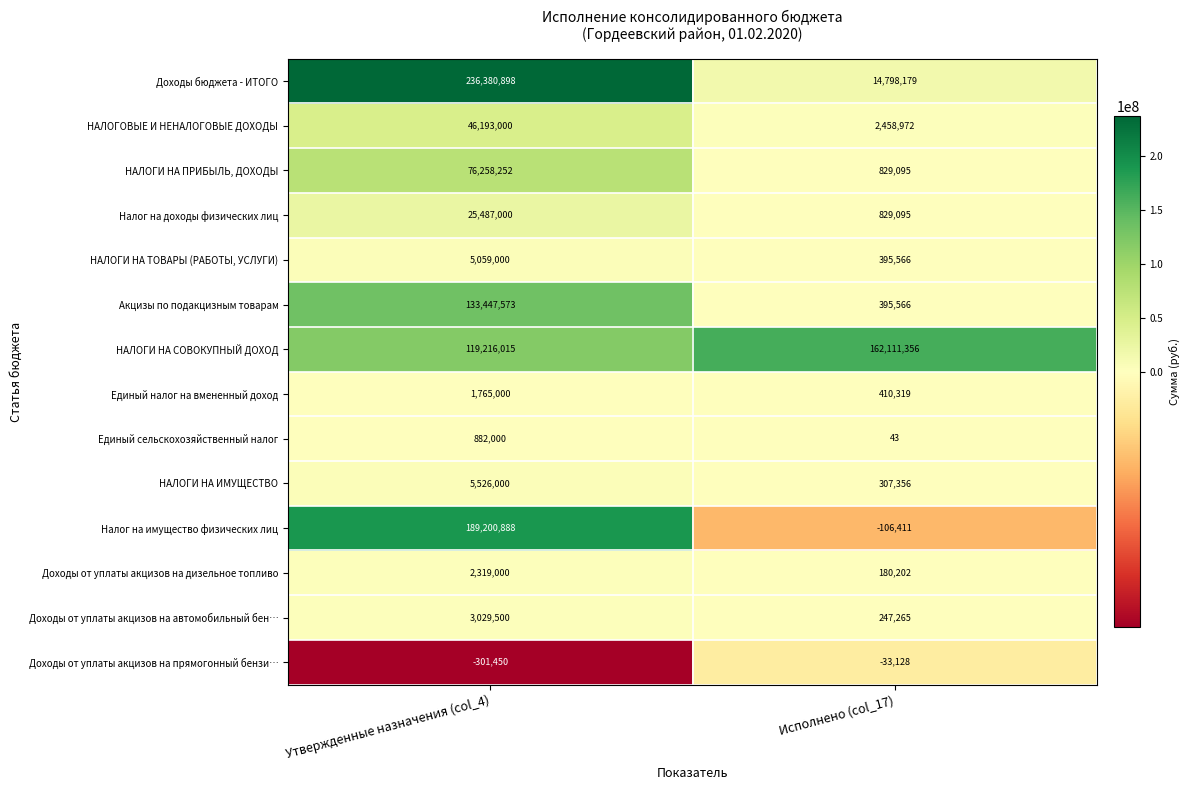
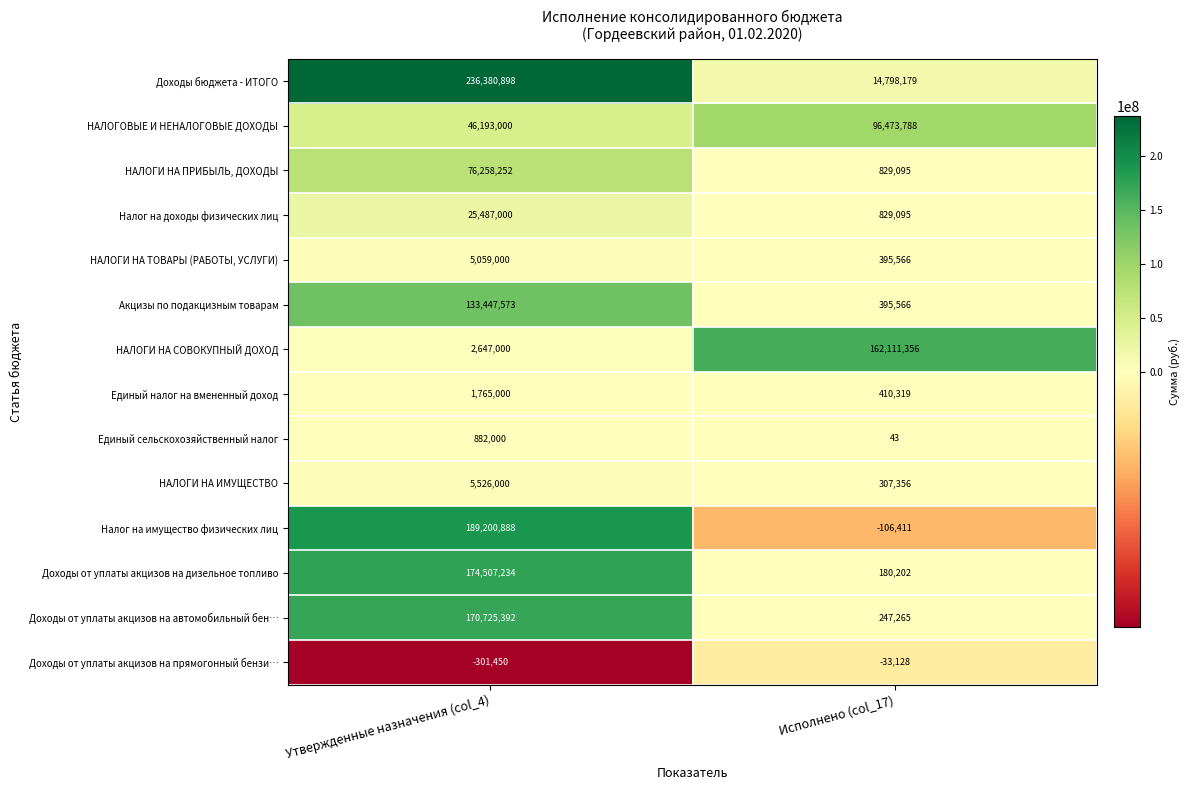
  {
    "Доходы бюджета - ИТОГО": {
      "Утвержденные назначения (col_4)": "236,380,898",
      "Исполнено (col_17)": "14,798,179"
    },
    "НАЛОГОВЫЕ И НЕНАЛОГОВЫЕ ДОХОДЫ": {
      "Утвержденные назначения (col_4)": "46,193,000",
-     "Исполнено (col_17)": "2,458,972"
+     "Исполнено (col_17)": "96,473,788"
    },
    "НАЛОГИ НА ПРИБЫЛЬ, ДОХОДЫ": {
      "Утвержденные назначения (col_4)": "76,258,252",
      "Исполнено (col_17)": "829,095"
    },
    "Налог на доходы физических лиц": {
      "Утвержденные назначения (col_4)": "25,487,000",
      "Исполнено (col_17)": "829,095"
    },
    "НАЛОГИ НА ТОВАРЫ (РАБОТЫ, УСЛУГИ)": {
      "Утвержденные назначения (col_4)": "5,059,000",
      "Исполнено (col_17)": "395,566"
    },
    "Акцизы по подакцизным товарам": {
      "Утвержденные назначения (col_4)": "133,447,573",
      "Исполнено (col_17)": "395,566"
    },
    "НАЛОГИ НА СОВОКУПНЫЙ ДОХОД": {
-     "Утвержденные назначения (col_4)": "119,216,015",
+     "Утвержденные назначения (col_4)": "2,647,000",
      "Исполнено (col_17)": "162,111,356"
    },
    "Единый налог на вмененный доход": {
      "Утвержденные назначения (col_4)": "1,765,000",
      "Исполнено (col_17)": "410,319"
    },
    "Единый сельскохозяйственный налог": {
      "Утвержденные назначения (col_4)": "882,000",
      "Исполнено (col_17)": "43"
    },
    "НАЛОГИ НА ИМУЩЕСТВО": {
      "Утвержденные назначения (col_4)": "5,526,000",
      "Исполнено (col_17)": "307,356"
    },
    "Налог на имущество физических лиц": {
      "Утвержденные назначения (col_4)": "189,200,888",
      "Исполнено (col_17)": "-106,411"
    },
    "Доходы от уплаты акцизов на дизельное топливо": {
-     "Утвержденные назначения (col_4)": "2,319,000",
+     "Утвержденные назначения (col_4)": "174,507,234",
      "Исполнено (col_17)": "180,202"
    },
    "Доходы от уплаты акцизов на автомобильный бен…": {
-     "Утвержденные назначения (col_4)": "3,029,500",
+     "Утвержденные назначения (col_4)": "170,725,392",
      "Исполнено (col_17)": "247,265"
    },
    "Доходы от уплаты акцизов на прямогонный бензи…": {
      "Утвержденные назначения (col_4)": "-301,450",
      "Исполнено (col_17)": "-33,128"
    }
  }
